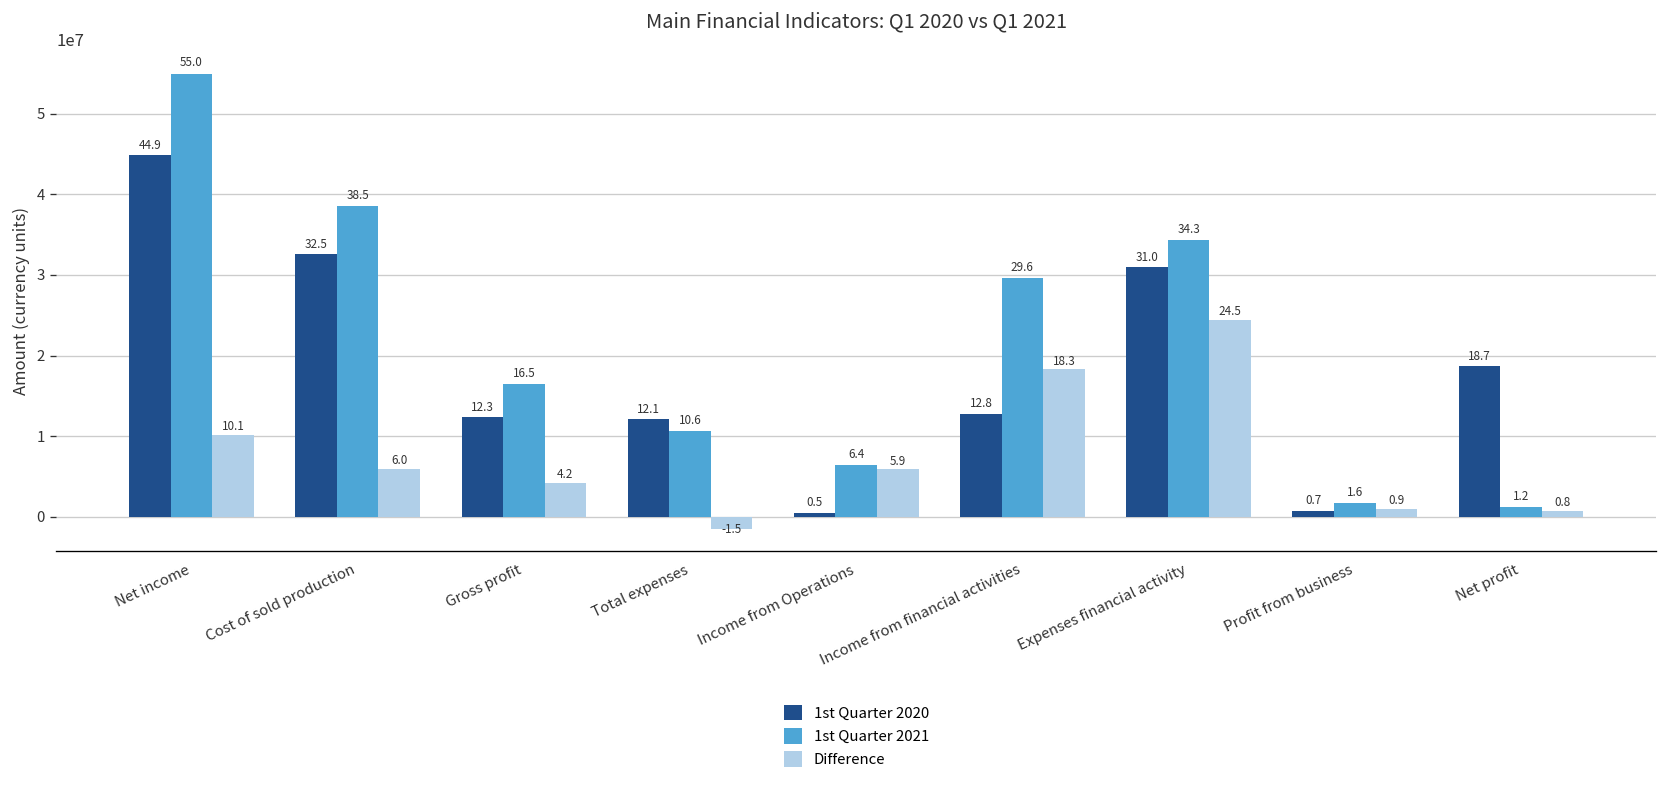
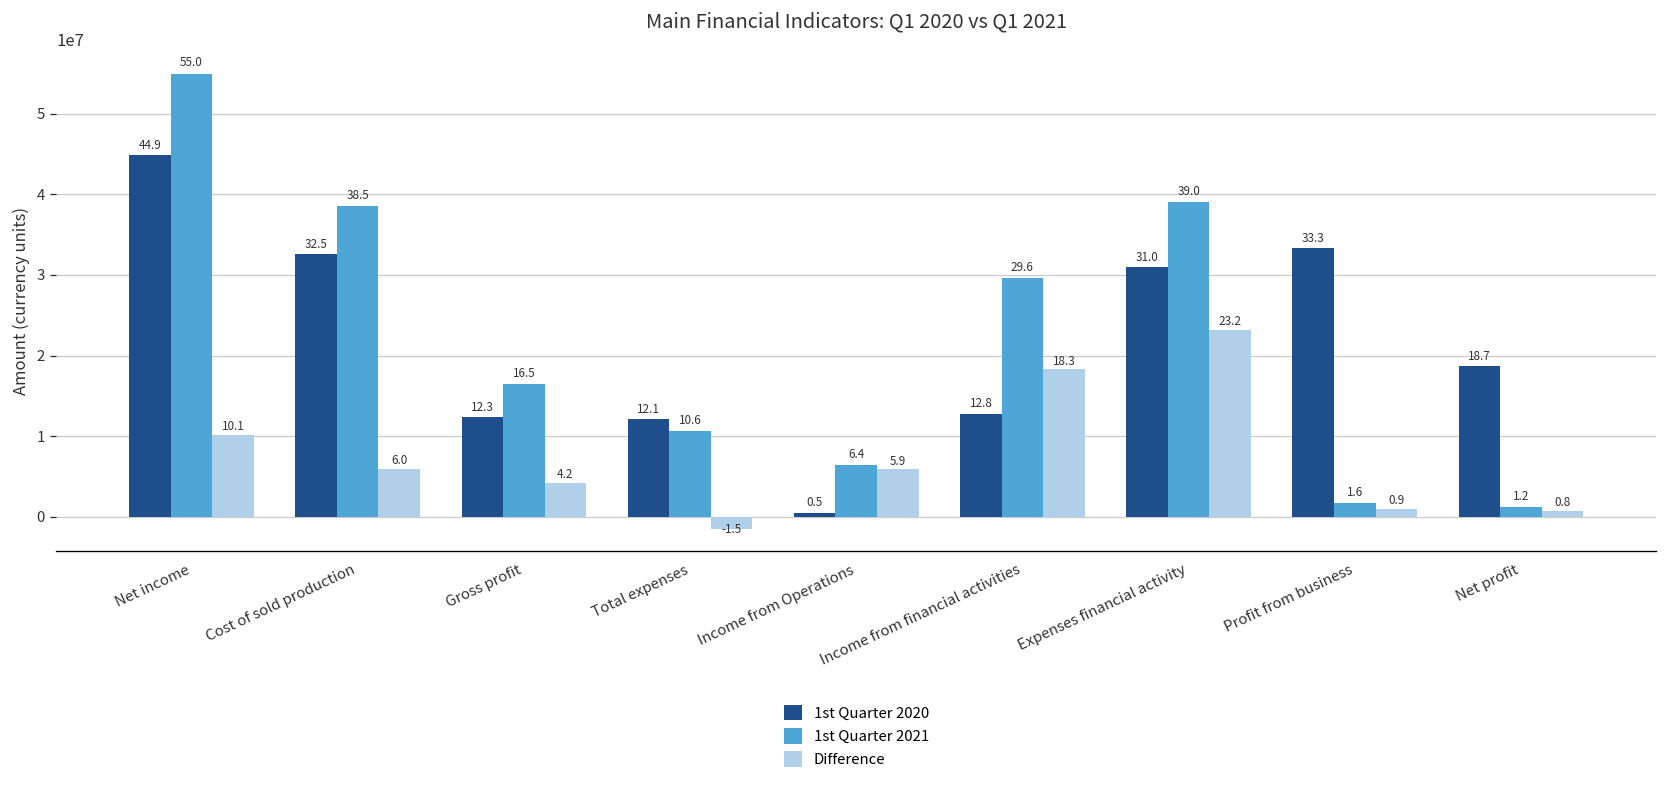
  {
    "1st Quarter 2020": {
-     "Profit from business": 0.7
+     "Profit from business": 33.3
    },
    "1st Quarter 2021": {
-     "Expenses financial activity": 34.3
+     "Expenses financial activity": 39.0
    },
    "Difference": {
-     "Expenses financial activity": 24.5
+     "Expenses financial activity": 23.2
    }
  }
